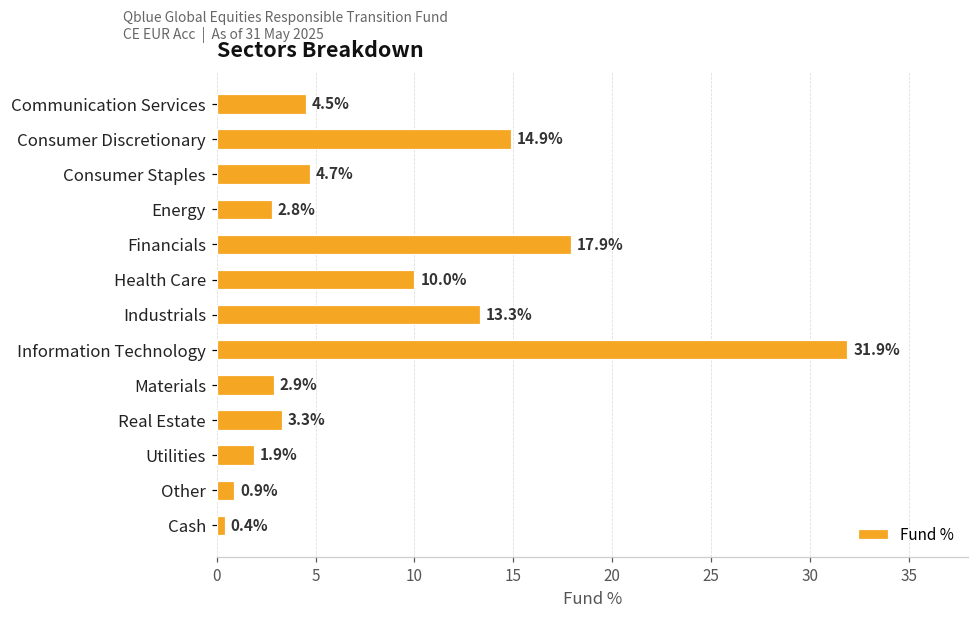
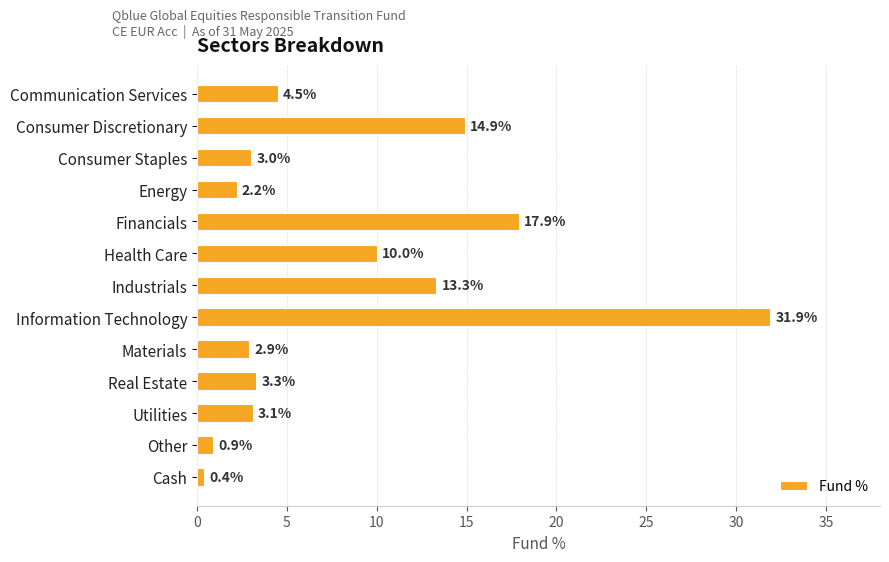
  {
    "Communication Services": "4.5%",
    "Consumer Discretionary": "14.9%",
-   "Consumer Staples": "4.7%",
-   "Energy": "2.8%",
+   "Consumer Staples": "3.0%",
+   "Energy": "2.2%",
    "Financials": "17.9%",
    "Health Care": "10.0%",
    "Industrials": "13.3%",
    "Information Technology": "31.9%",
    "Materials": "2.9%",
    "Real Estate": "3.3%",
-   "Utilities": "1.9%",
+   "Utilities": "3.1%",
    "Other": "0.9%",
    "Cash": "0.4%"
  }
